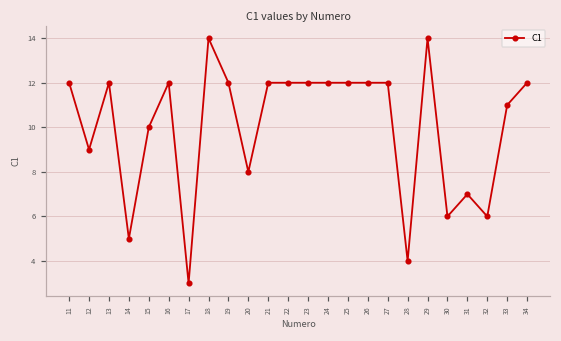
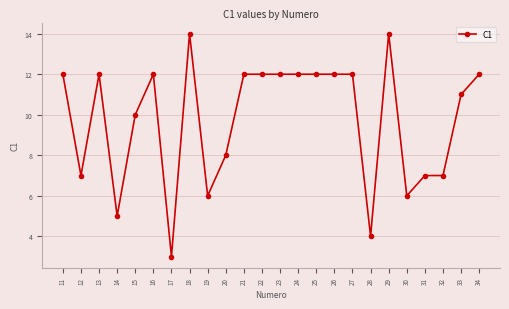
  {
    "11": 12,
-   "12": 9,
+   "12": 7,
    "13": 12,
    "14": 5,
    "15": 10,
    "16": 12,
    "17": 3,
    "18": 14,
-   "19": 12,
+   "19": 6,
    "20": 8,
    "21": 12,
    "22": 12,
    "23": 12,
    "24": 12,
    "25": 12,
    "26": 12,
    "27": 12,
    "28": 4,
    "29": 14,
    "30": 6,
    "31": 7,
-   "32": 6,
+   "32": 7,
    "33": 11,
    "34": 12
  }
